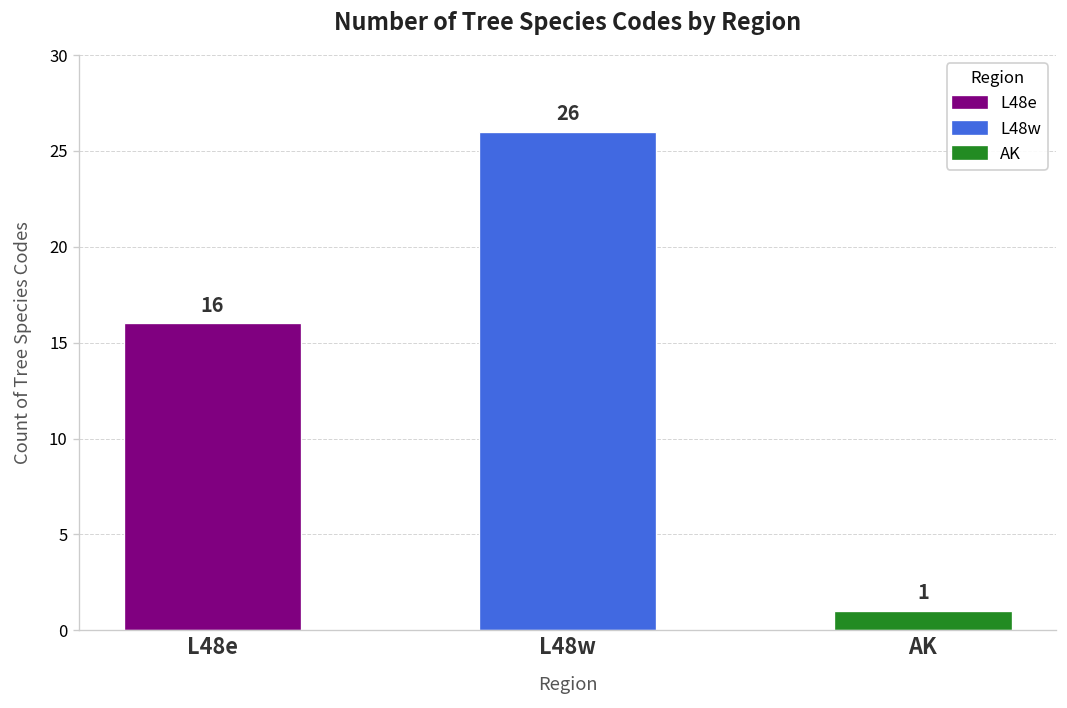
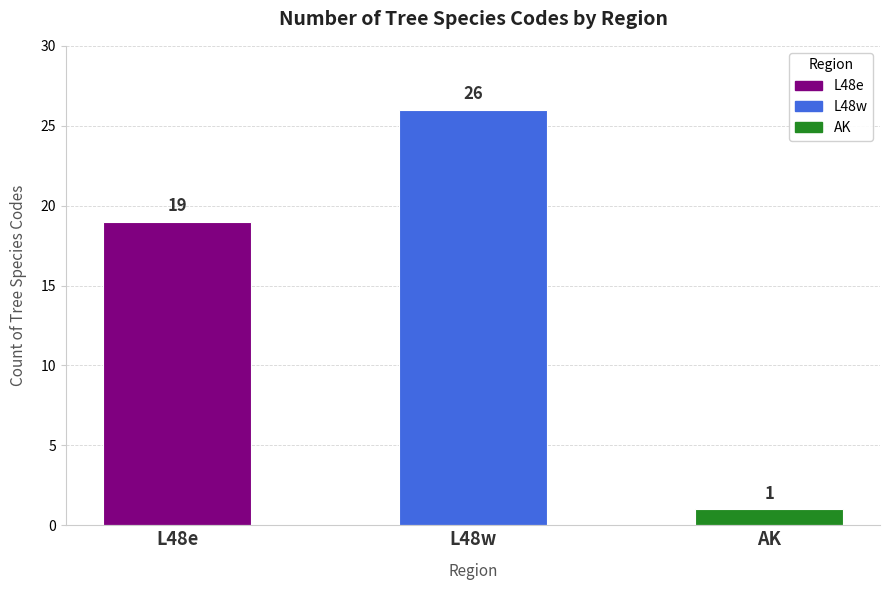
  {
-   "L48e": 16,
+   "L48e": 19,
    "L48w": 26,
    "AK": 1
  }
